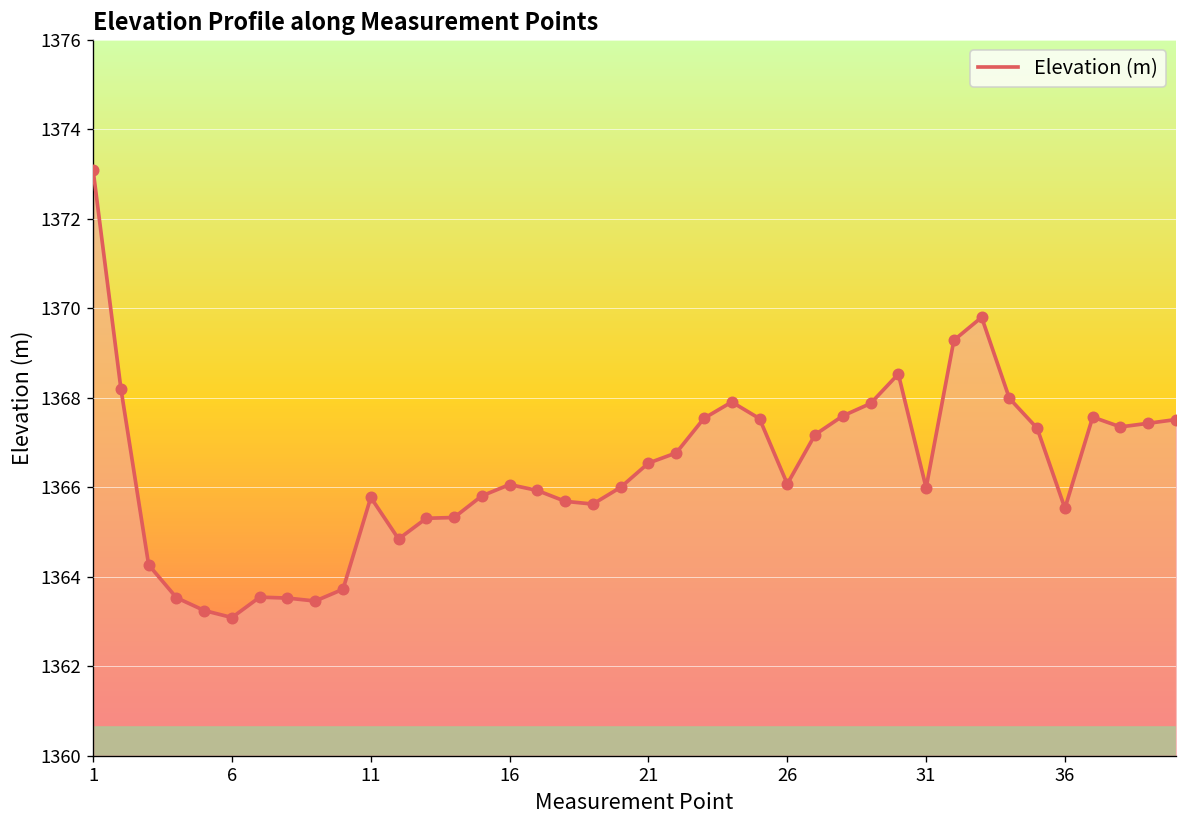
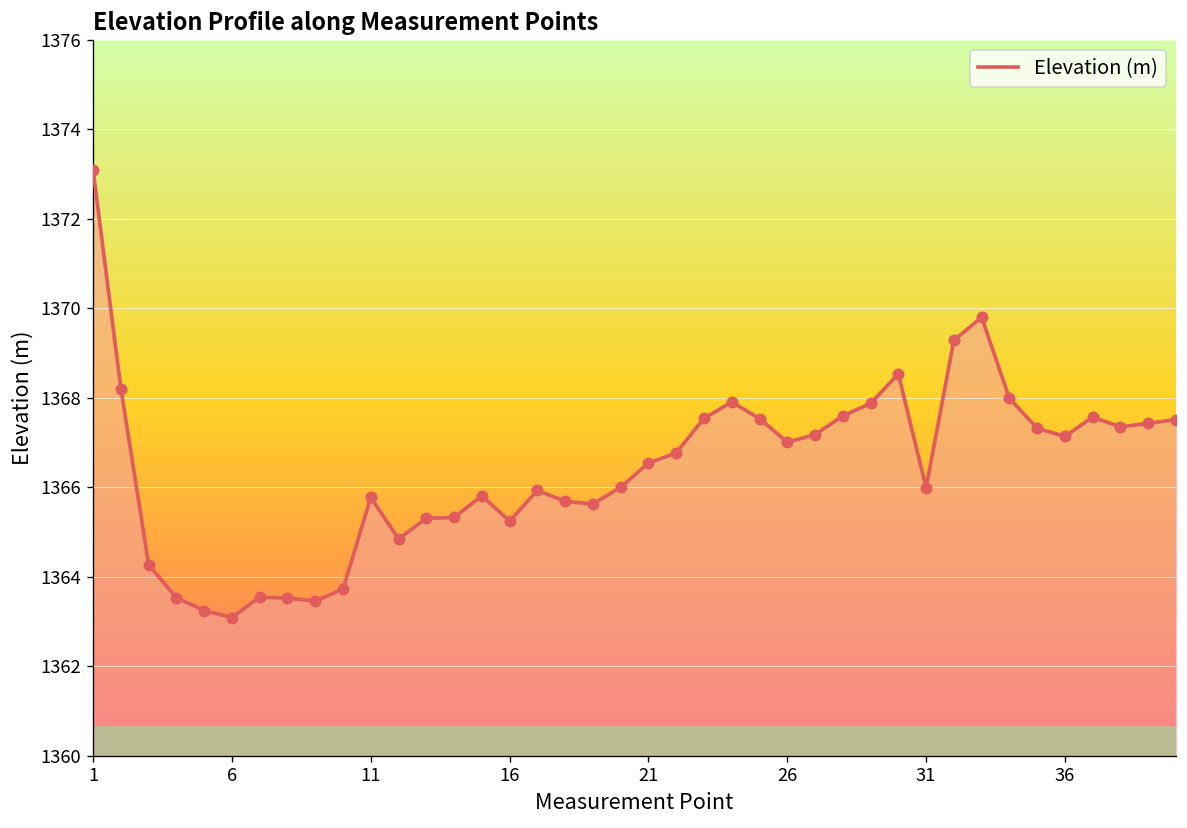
  {
    "1": 1373.1,
    "6": 1363.1,
    "11": 1365.8,
-   "16": 1366.1,
+   "16": 1365.2,
    "21": 1366.5,
-   "26": 1366.1,
+   "26": 1367.0,
    "31": 1366.0,
-   "36": 1365.5
+   "36": 1367.1
  }
